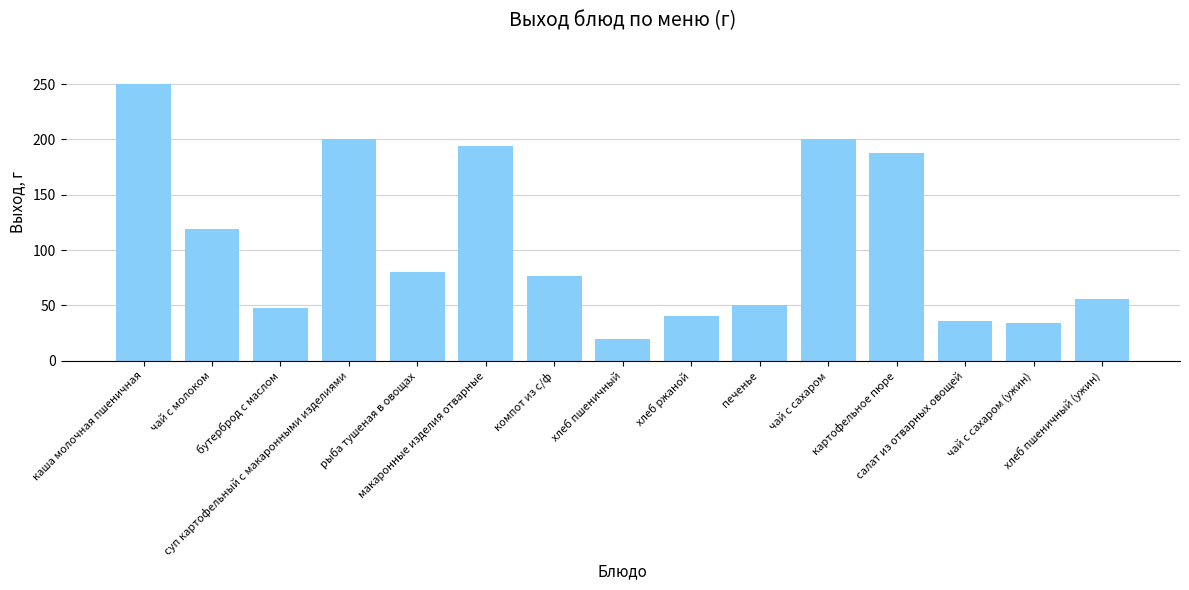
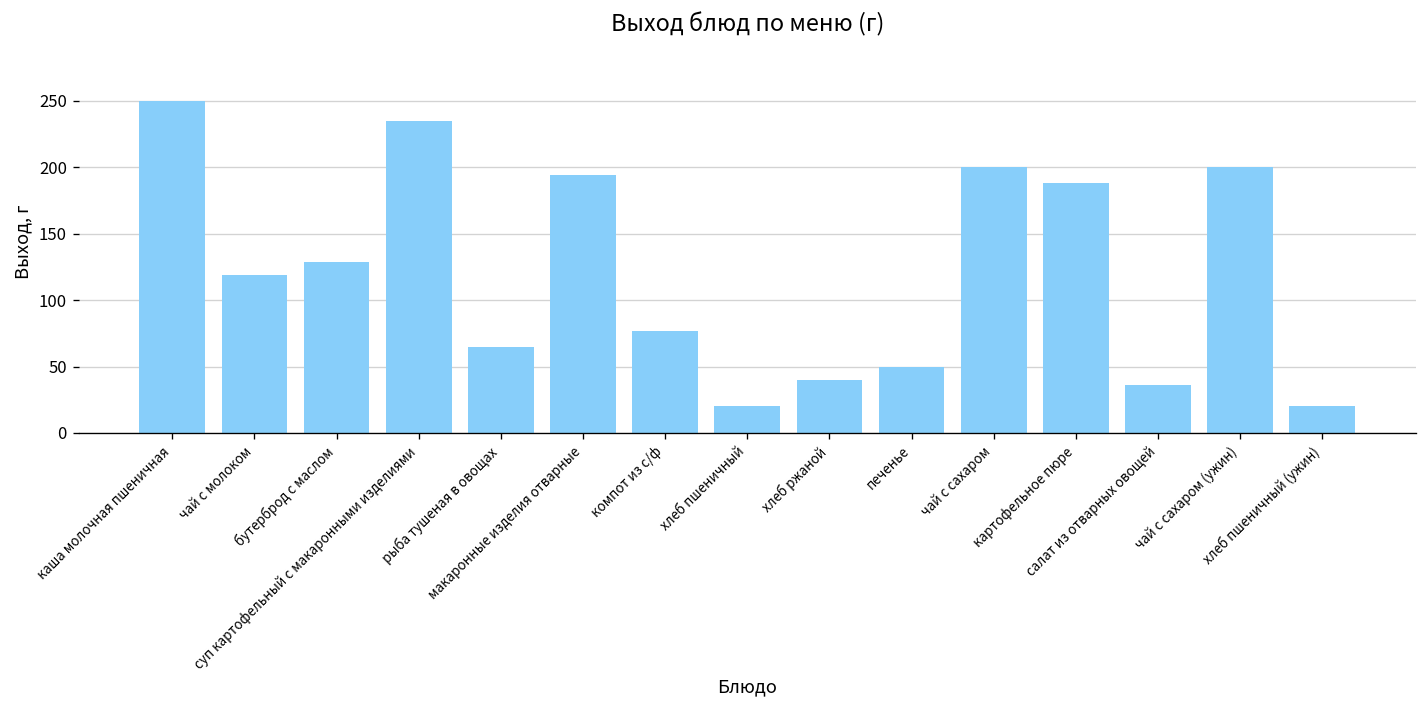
  {
    "каша молочная пшеничная": 250,
    "чай с молоком": 119,
-   "бутерброд с маслом": 48,
-   "суп картофельный с макаронными изделиями": 200,
-   "рыба тушеная в овощах": 80,
+   "бутерброд с маслом": 129,
+   "суп картофельный с макаронными изделиями": 235,
+   "рыба тушеная в овощах": 65,
    "макаронные изделия отварные": 194,
    "компот из с/ф": 77,
    "хлеб пшеничный": 20,
    "хлеб ржаной": 40,
    "печенье": 50,
    "чай с сахаром": 200,
    "картофельное пюре": 188,
    "салат из отварных овощей": 36,
-   "чай с сахаром (ужин)": 34,
-   "хлеб пшеничный (ужин)": 56
+   "чай с сахаром (ужин)": 200,
+   "хлеб пшеничный (ужин)": 20
  }
